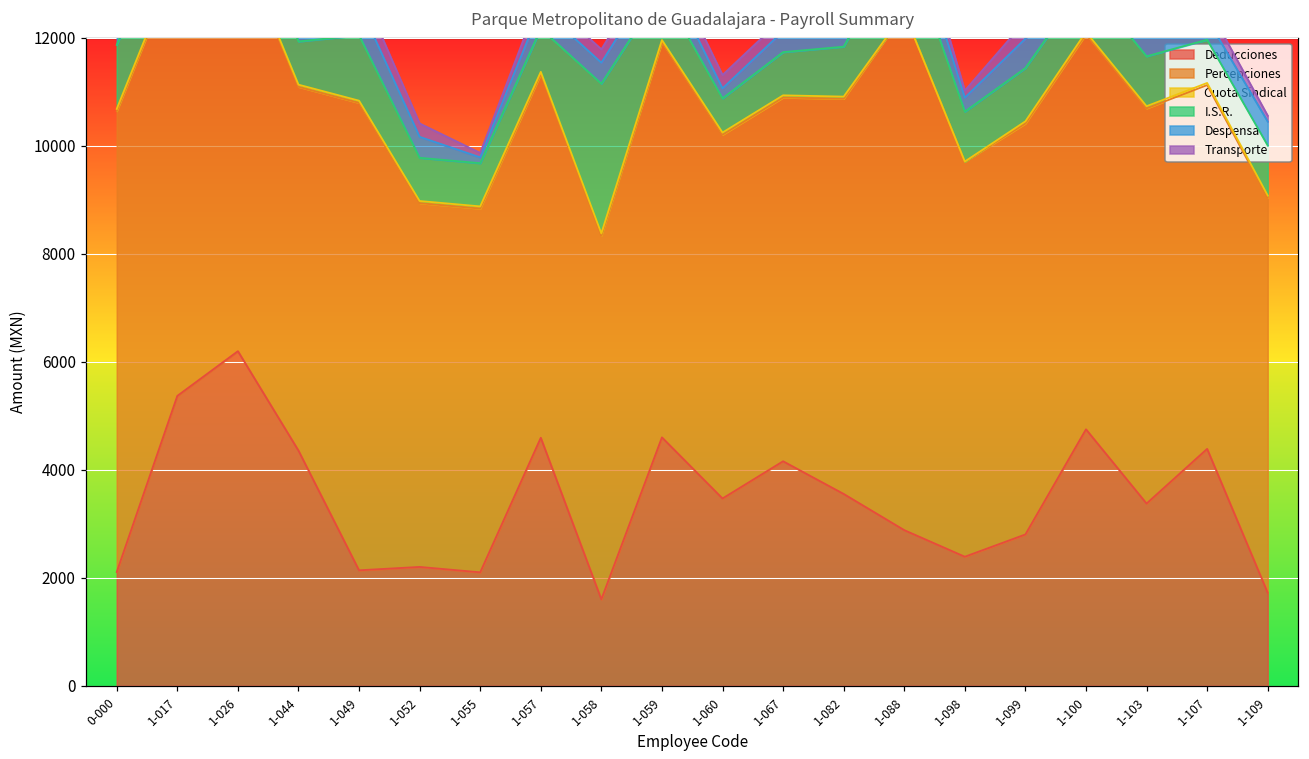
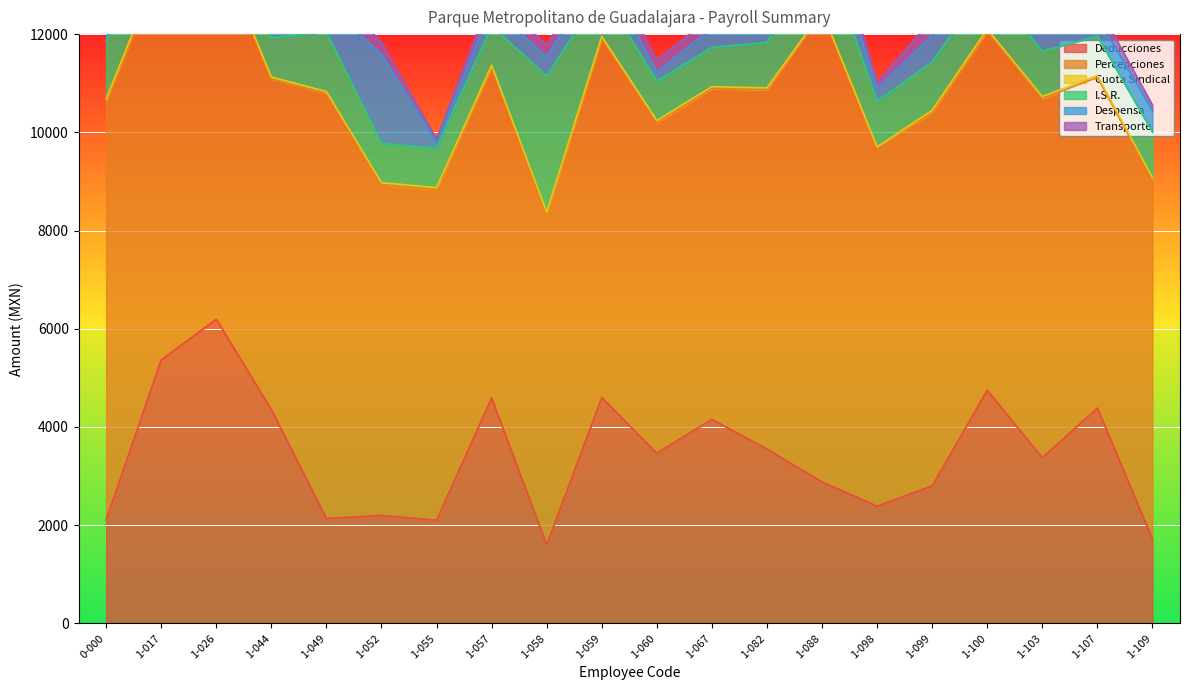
  {
    "I.S.R.": {
      "0-000": 1200,
      "1-044": 800,
      "1-049": 1200,
      "1-052": 800,
      "1-055": 800,
      "1-058": 2800,
-     "1-060": 600,
+     "1-060": 800,
      "1-067": 800,
      "1-082": 900,
      "1-098": 900,
      "1-099": 1000,
      "1-103": 900,
      "1-107": 800
    },
    "Despensa": {
-     "1-052": 400,
+     "1-052": 1800,
      "1-055": 100,
      "1-058": 400,
      "1-060": 200,
      "1-098": 300,
      "1-099": 500
    },
    "Transporte": {
      "1-052": 200,
      "1-055": 100,
      "1-058": 200,
      "1-060": 200,
      "1-098": 100
    }
  }
